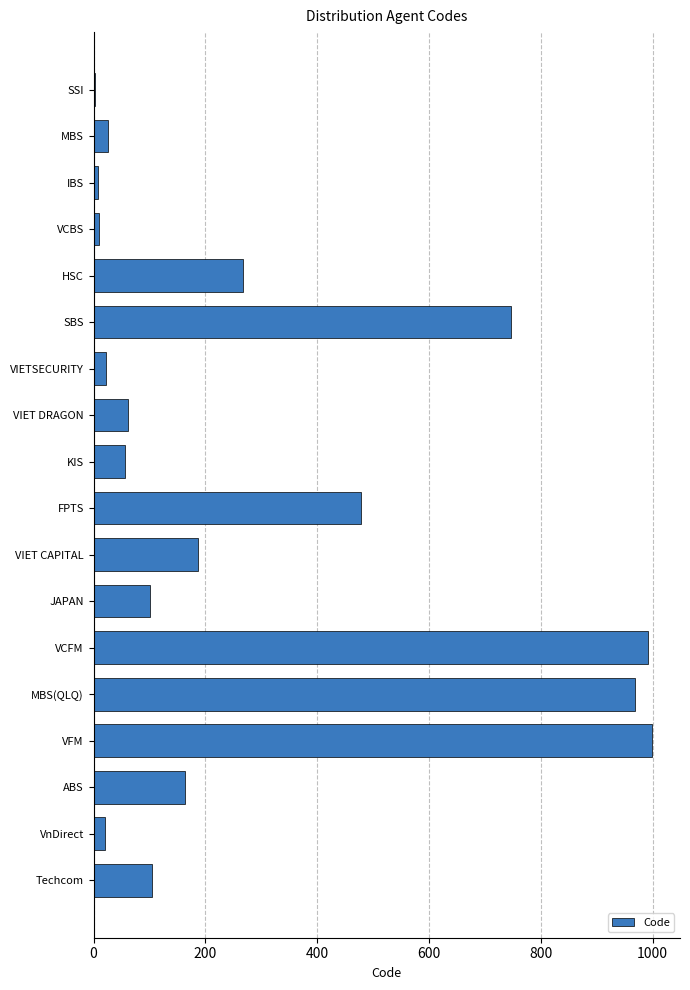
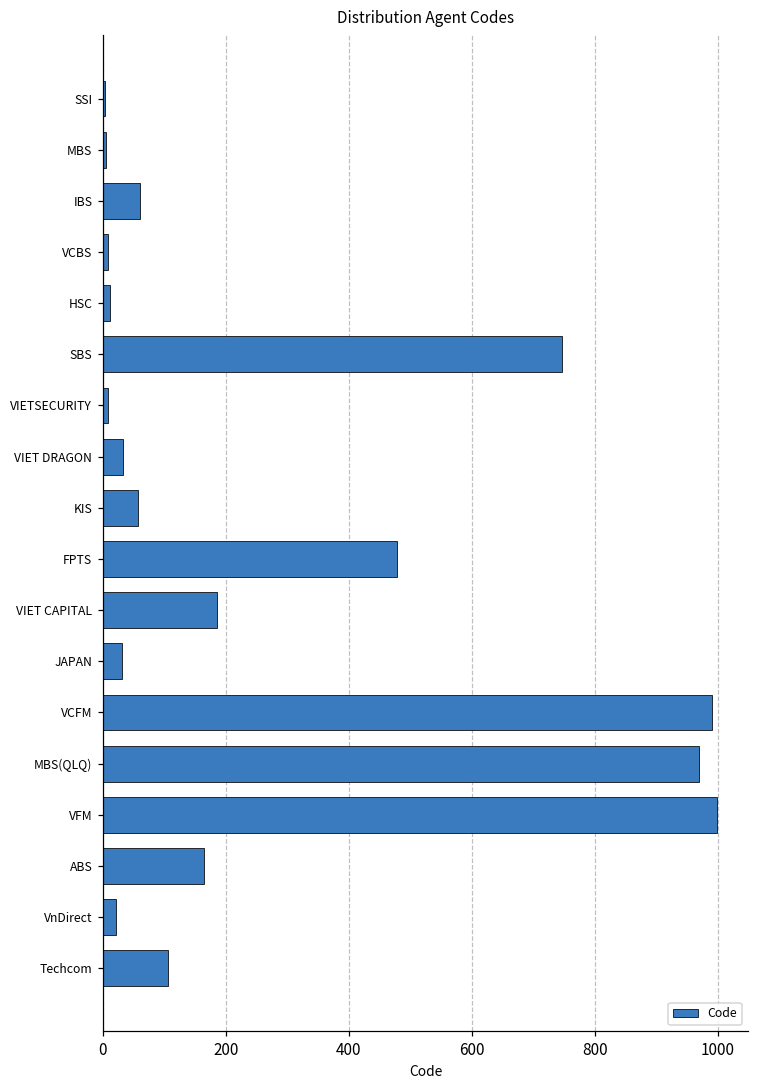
  {
-   "MBS": 30,
-   "IBS": 10,
+   "MBS": 10,
+   "IBS": 60,
    "VCBS": 10,
-   "HSC": 270,
+   "HSC": 10,
    "SBS": 750,
-   "VIETSECURITY": 20,
-   "VIET DRAGON": 60,
+   "VIETSECURITY": 10,
+   "VIET DRAGON": 30,
    "KIS": 60,
    "FPTS": 480,
    "VIET CAPITAL": 190,
-   "JAPAN": 100,
+   "JAPAN": 30,
    "VCFM": 990,
    "MBS(QLQ)": 970,
    "VFM": 1000,
    "ABS": 160,
    "VnDirect": 20,
    "Techcom": 110
  }
